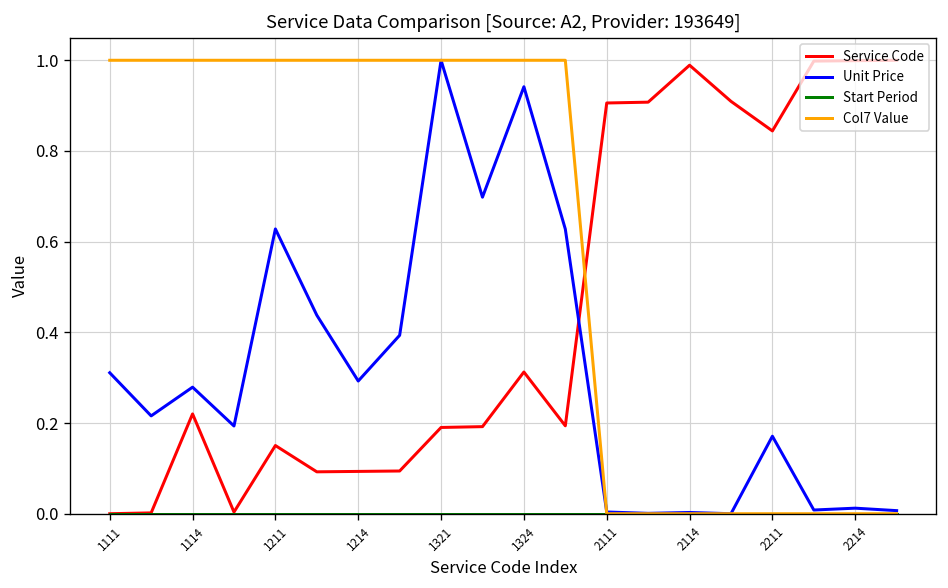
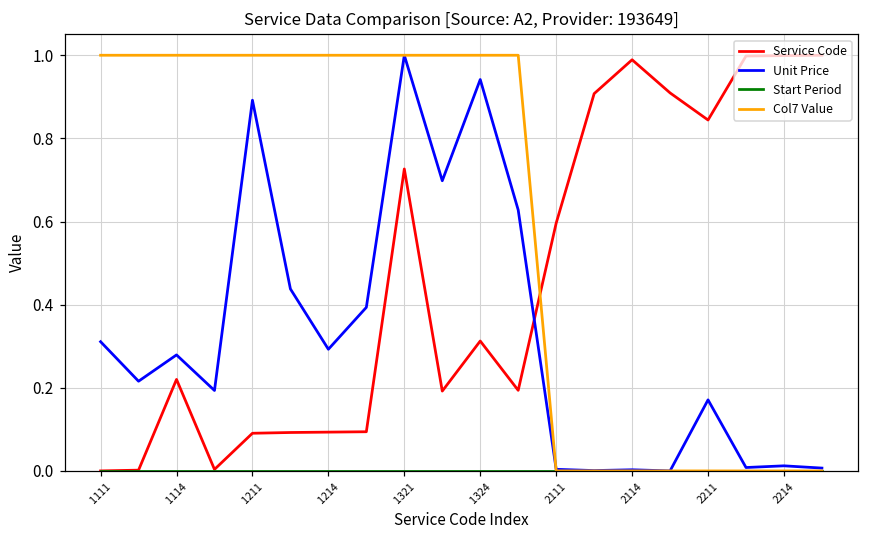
  {
    "Service Code": {
      "1114": 0.22,
-     "1211": 0.15,
+     "1211": 0.09,
      "1214": 0.09,
-     "1321": 0.19,
+     "1321": 0.73,
      "1324": 0.31,
-     "2111": 0.91,
+     "2111": 0.60,
      "2114": 0.99,
      "2211": 0.84
    },
    "Unit Price": {
      "1111": 0.31,
      "1114": 0.28,
-     "1211": 0.63,
+     "1211": 0.89,
      "1214": 0.29,
      "1324": 0.94,
      "2211": 0.17,
      "2214": 0.01
    },
    "Start Period": {
      "1114": 0.00,
      "1211": 0.00,
      "1214": 0.00,
      "1321": 0.00,
      "1324": 0.00
    },
    "Col7 Value": {
      "1111": 1.00,
      "1114": 1.00,
      "1211": 1.00,
      "1214": 1.00,
      "1324": 1.00
    }
  }
